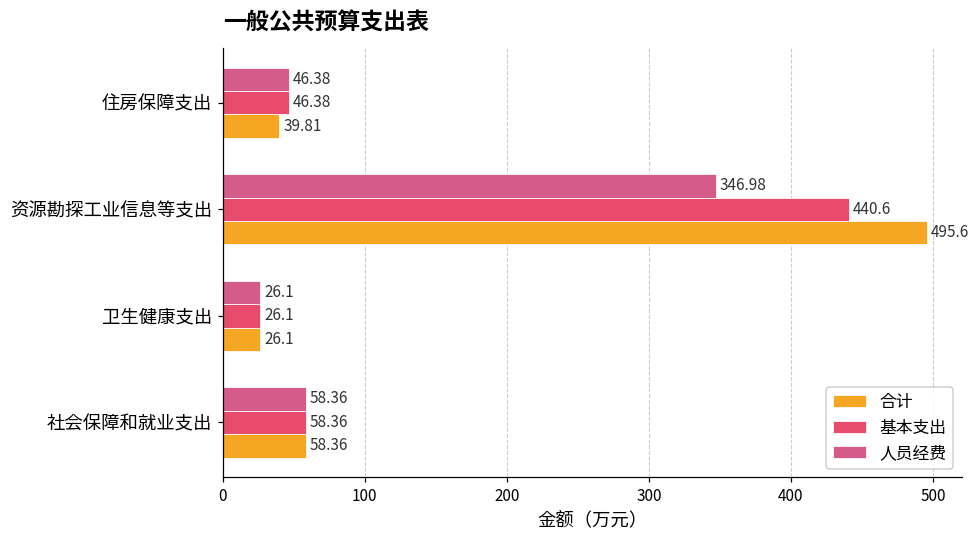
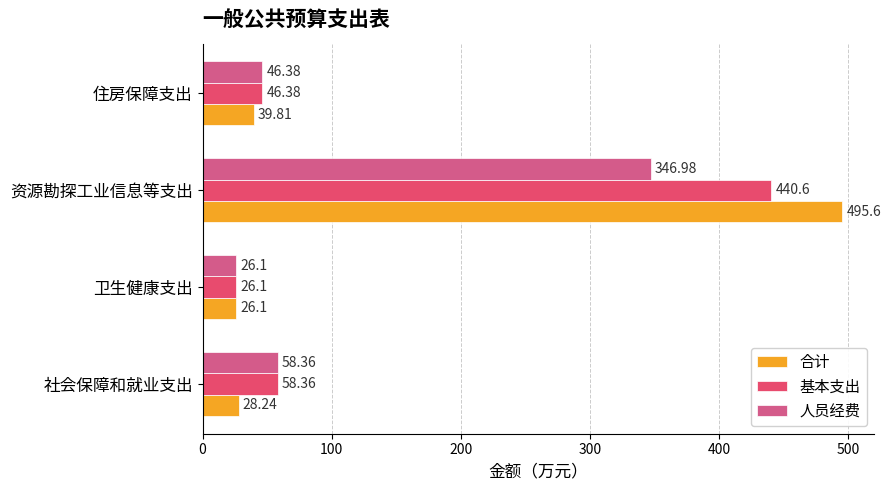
  {
    "合计": {
      "住房保障支出": 39.81,
      "资源勘探工业信息等支出": 495.6,
      "卫生健康支出": 26.1,
-     "社会保障和就业支出": 58.36
+     "社会保障和就业支出": 28.24
    }
  }
